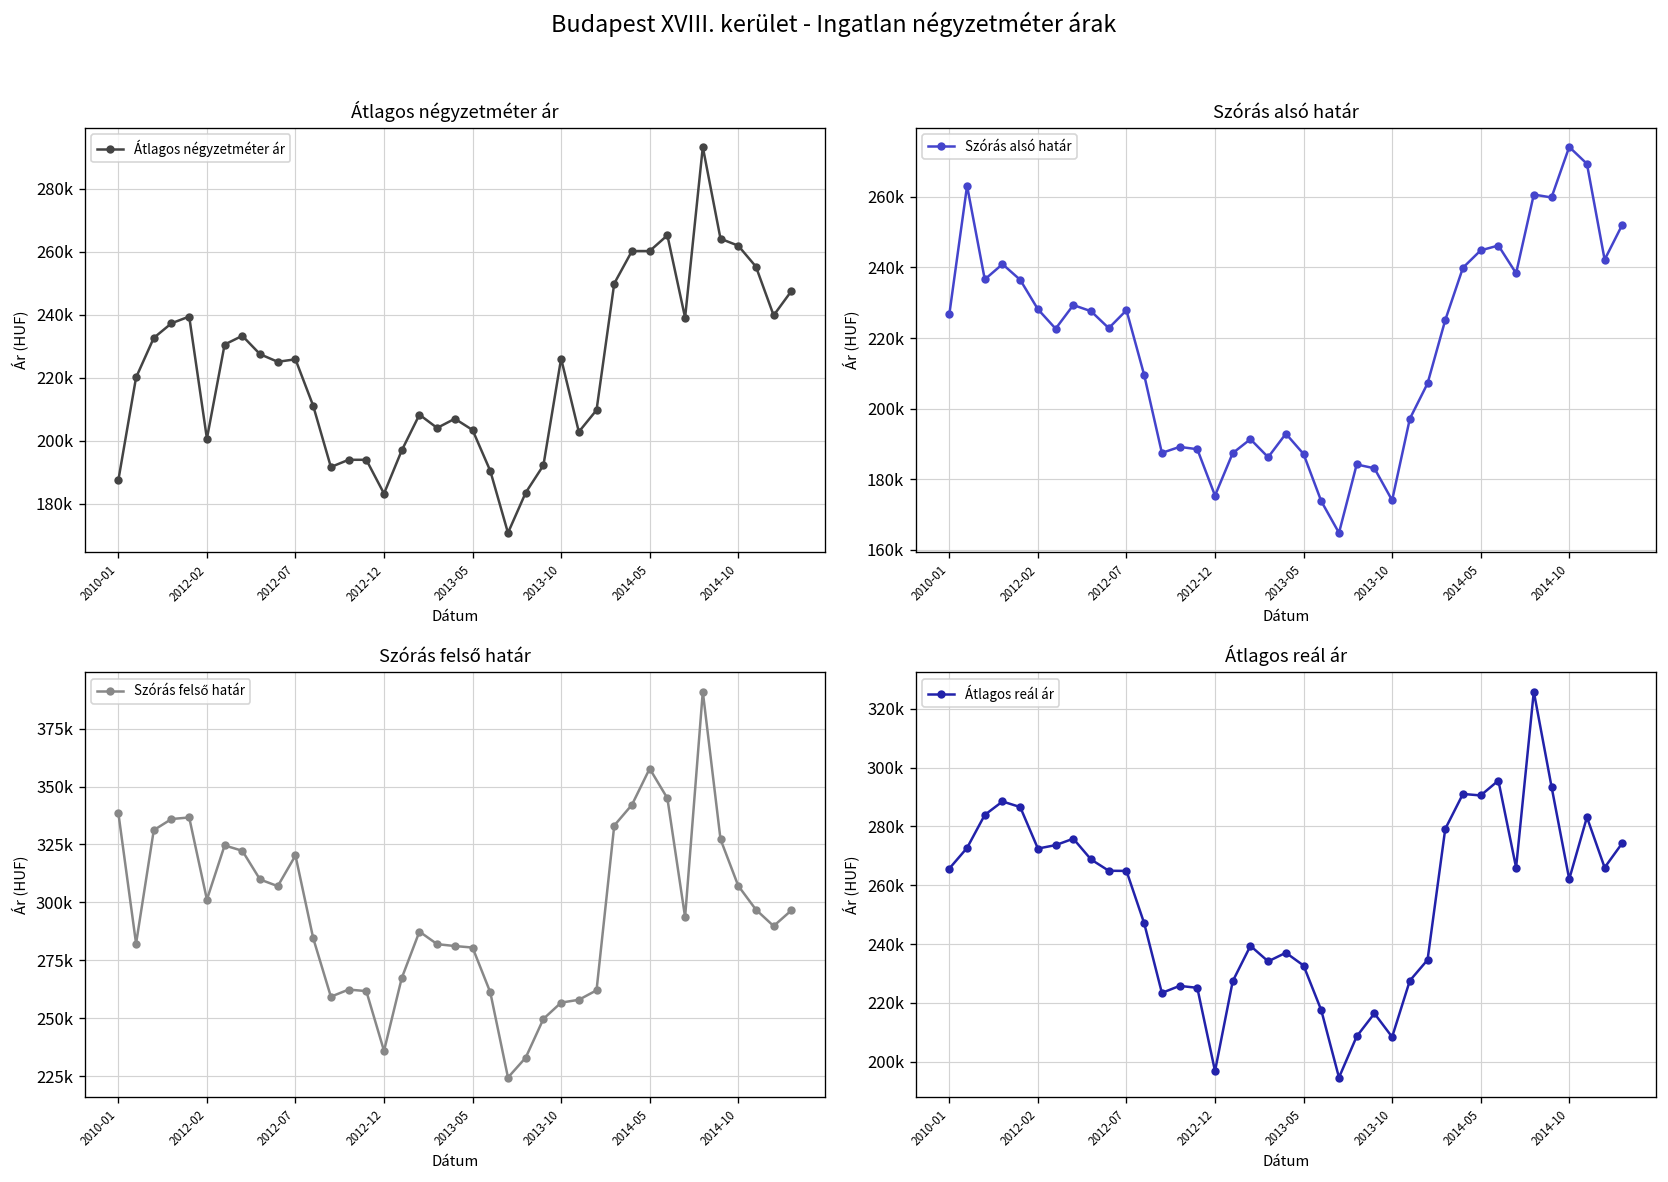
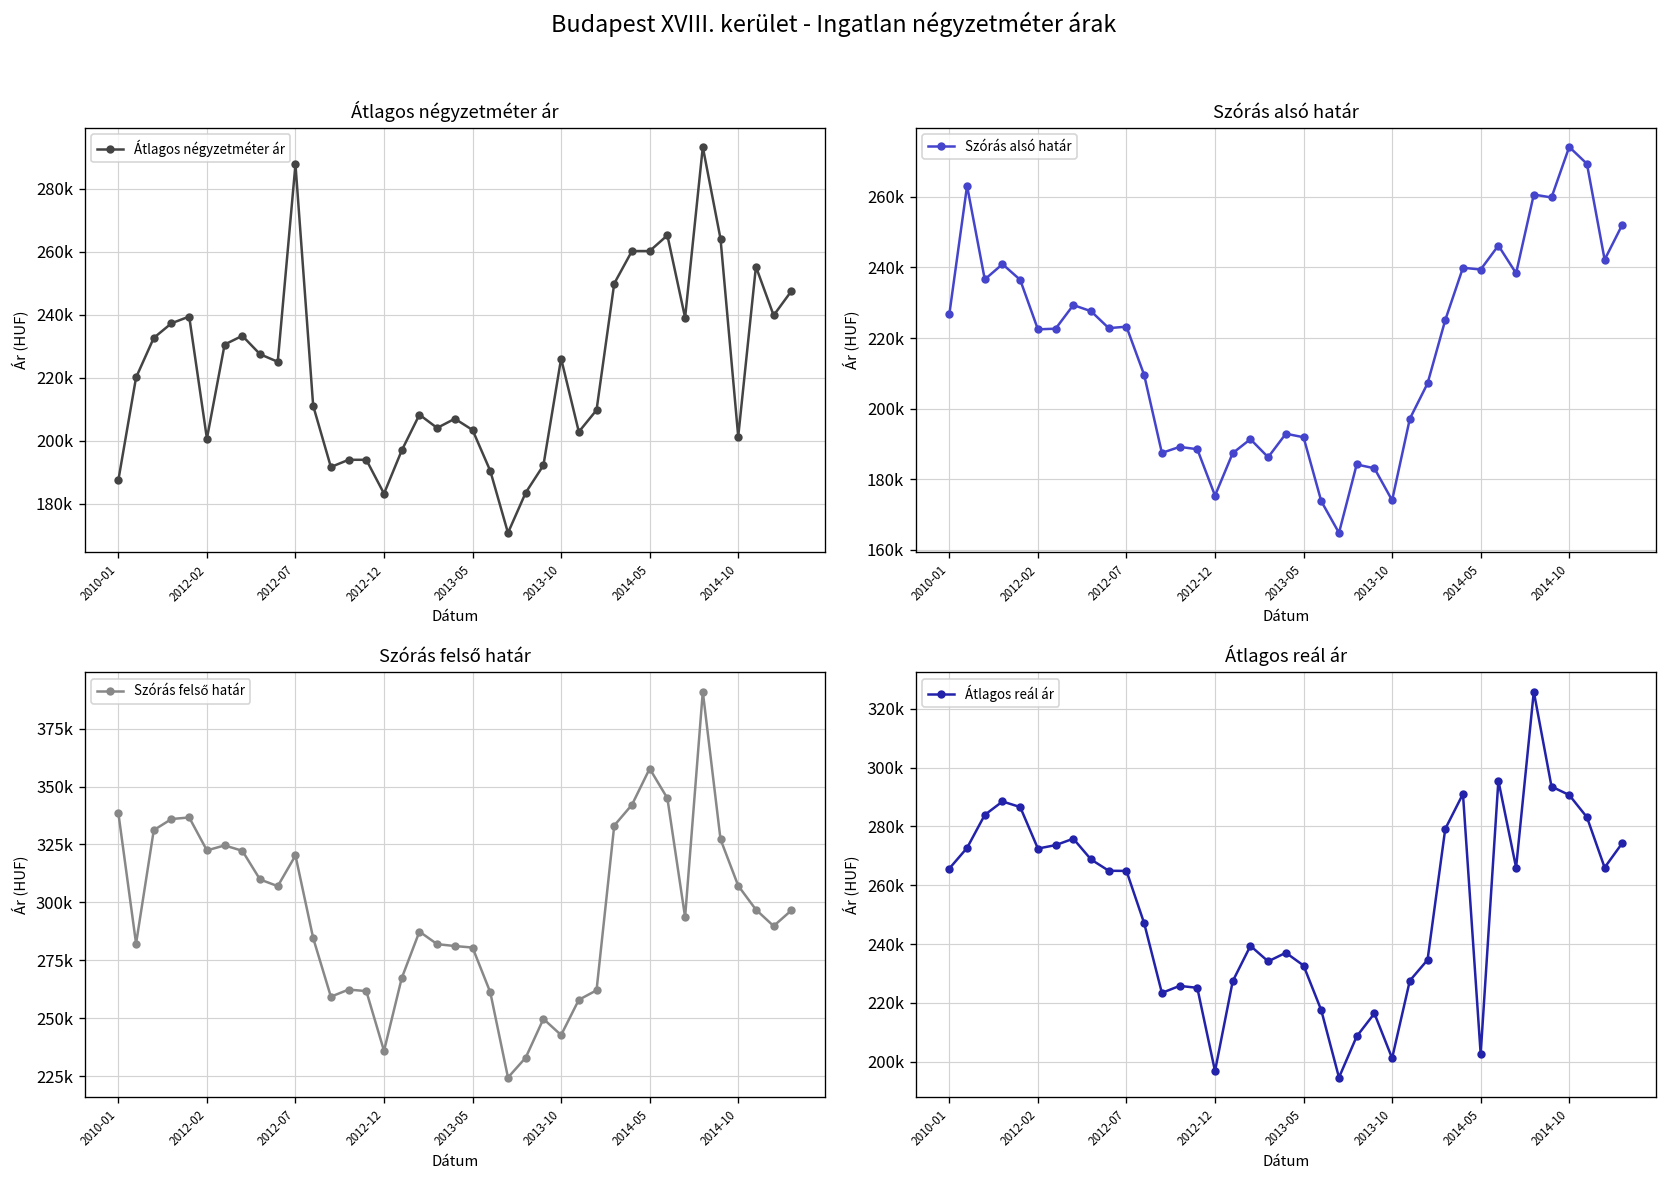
  {
    "Átlagos négyzetméter ár": {
      "2010-01": 187000,
      "2012-02": 201000,
-     "2012-07": 226000,
+     "2012-07": 288000,
      "2012-12": 183000,
      "2013-05": 203000,
      "2013-10": 226000,
      "2014-05": 260000,
-     "2014-10": 262000
+     "2014-10": 201000
    },
    "Szórás alsó határ": {
      "2010-01": 227000,
-     "2012-02": 228000,
-     "2012-07": 228000,
+     "2012-02": 222000,
+     "2012-07": 223000,
      "2012-12": 175000,
-     "2013-05": 187000,
+     "2013-05": 192000,
      "2013-10": 174000,
-     "2014-05": 245000,
+     "2014-05": 239000,
      "2014-10": 274000
    },
    "Szórás felső határ": {
      "2010-01": 339000,
-     "2012-02": 301000,
+     "2012-02": 322000,
      "2012-07": 320000,
      "2012-12": 236000,
      "2013-05": 281000,
-     "2013-10": 257000,
+     "2013-10": 243000,
      "2014-05": 358000,
      "2014-10": 307000
    },
    "Átlagos reál ár": {
      "2010-01": 266000,
      "2012-02": 272000,
      "2012-07": 265000,
      "2012-12": 197000,
      "2013-05": 233000,
-     "2013-10": 208000,
-     "2014-05": 291000,
-     "2014-10": 262000
+     "2013-10": 201000,
+     "2014-05": 203000,
+     "2014-10": 291000
    }
  }
